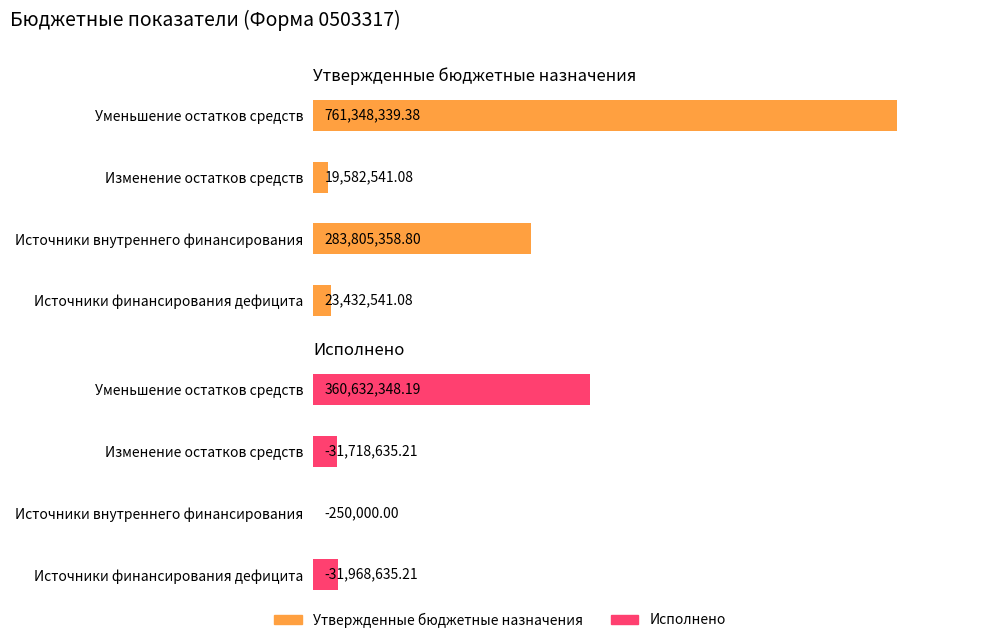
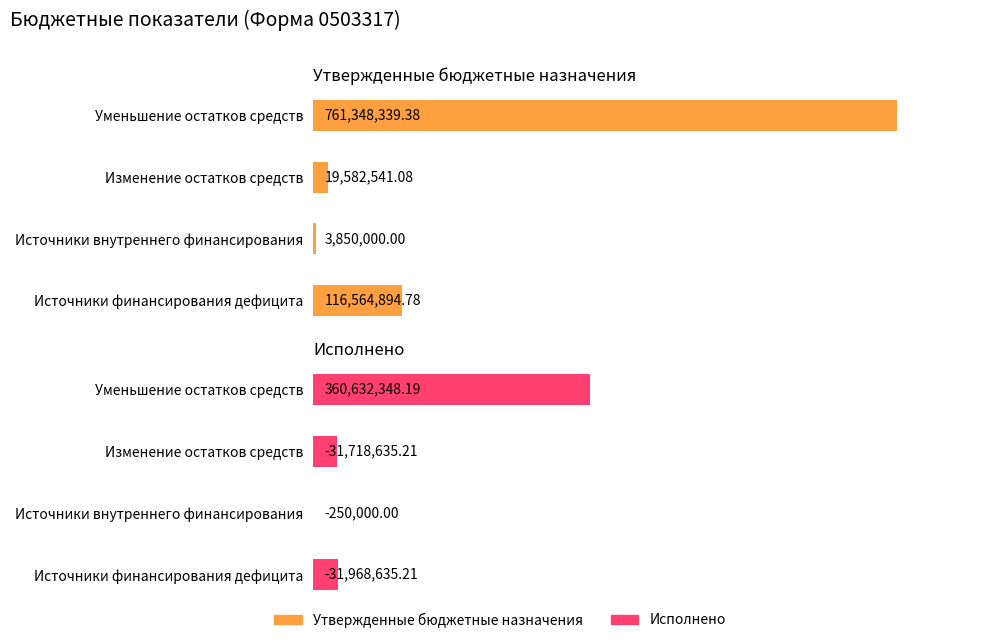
  {
    "Утвержденные бюджетные назначения": {
      "Уменьшение остатков средств": "761,348,339.38",
      "Изменение остатков средств": "19,582,541.08",
-     "Источники внутреннего финансирования": "283,805,358.80",
-     "Источники финансирования дефицита": "23,432,541.08"
+     "Источники внутреннего финансирования": "3,850,000.00",
+     "Источники финансирования дефицита": "116,564,894.78"
    },
    "Исполнено": {
      "Уменьшение остатков средств": "360,632,348.19"
    }
  }
